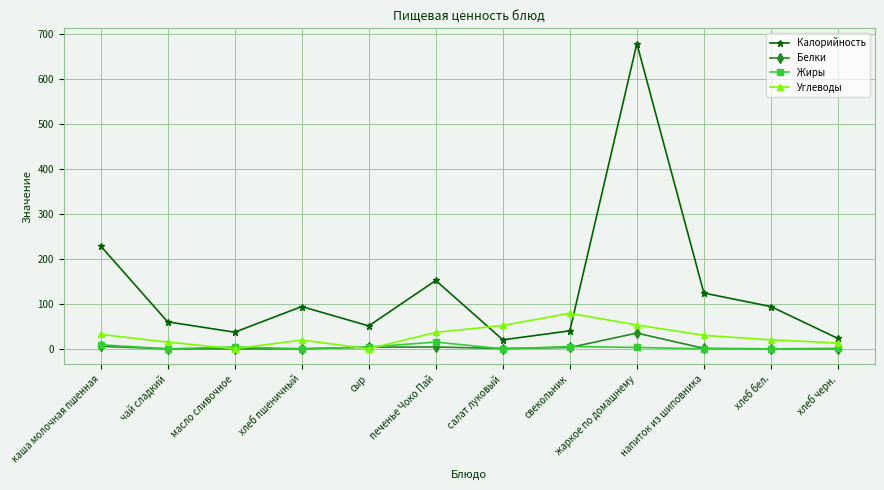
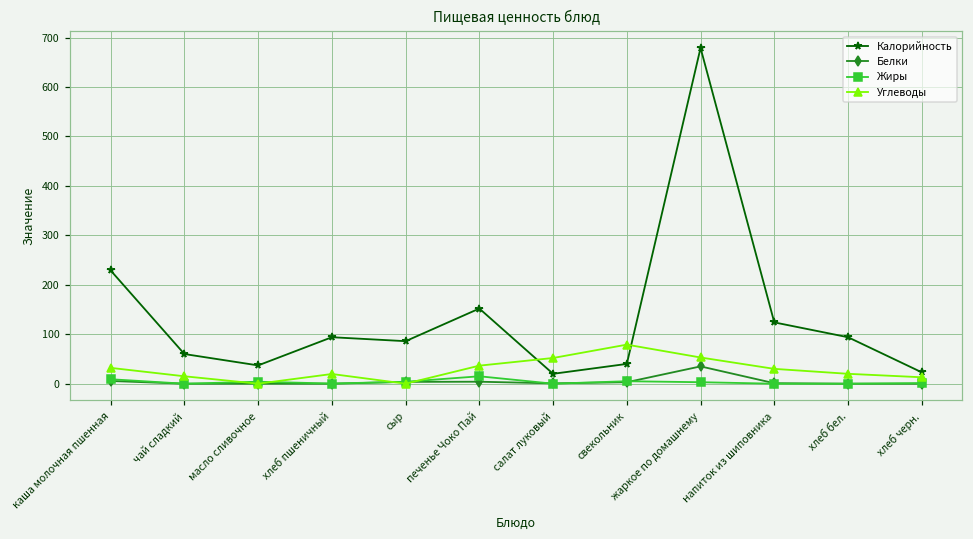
  {
    "Калорийность": {
      "каша молочная пшенная": 230,
      "чай сладкий": 60,
      "масло сливочное": 40,
      "хлеб пшеничный": 90,
-     "сыр": 50,
+     "сыр": 90,
      "печенье Чоко Пай": 150,
      "салат луковый": 20,
      "свекольник": 40,
      "жаркое по домашнему": 680,
      "напиток из шиповника": 120,
      "хлеб бел.": 90,
      "хлеб черн.": 20
    },
    "Белки": {
      "печенье Чоко Пай": 0,
      "жаркое по домашнему": 40
    },
    "Жиры": {
      "печенье Чоко Пай": 20,
      "жаркое по домашнему": 0
    },
    "Углеводы": {
      "каша молочная пшенная": 30,
      "чай сладкий": 20,
      "хлеб пшеничный": 20,
      "печенье Чоко Пай": 40,
      "салат луковый": 50,
      "свекольник": 80,
      "жаркое по домашнему": 50,
      "напиток из шиповника": 30,
      "хлеб бел.": 20,
      "хлеб черн.": 10
    }
  }
